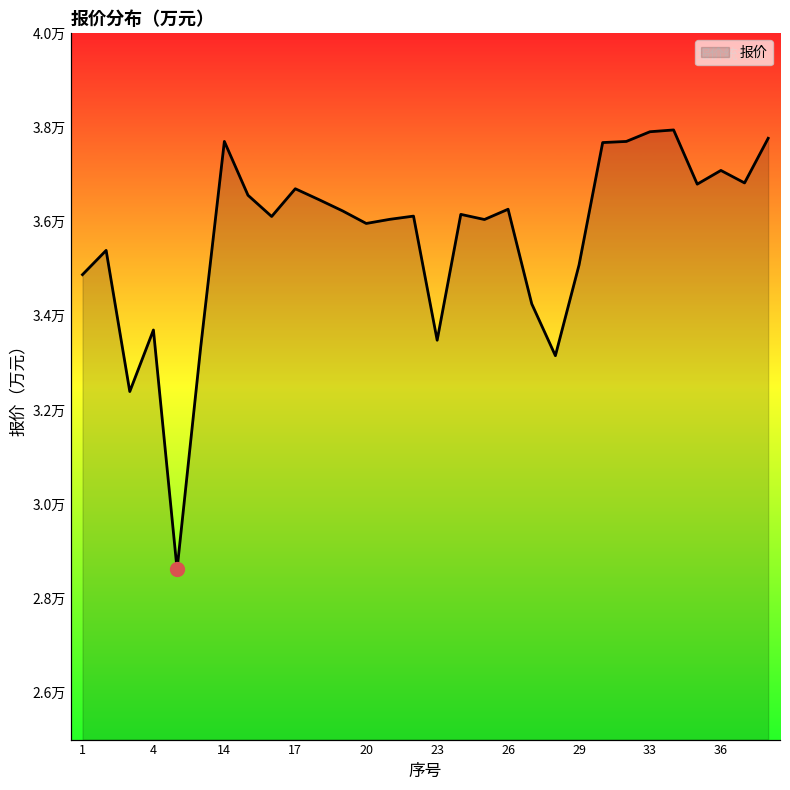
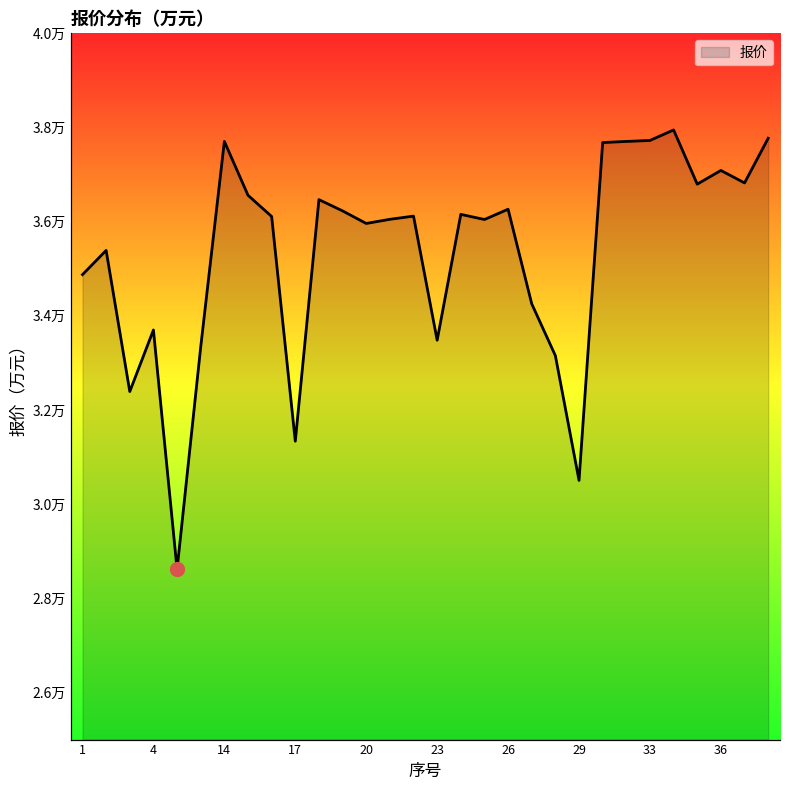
  {
    "报价": {
      "1": "3.49万",
      "4": "3.37万",
      "14": "3.77万",
-     "17": "3.67万",
+     "17": "3.13万",
      "20": "3.60万",
      "23": "3.35万",
      "26": "3.63万",
-     "29": "3.51万",
-     "33": "3.79万",
+     "29": "3.05万",
+     "33": "3.77万",
      "36": "3.71万"
    }
  }
